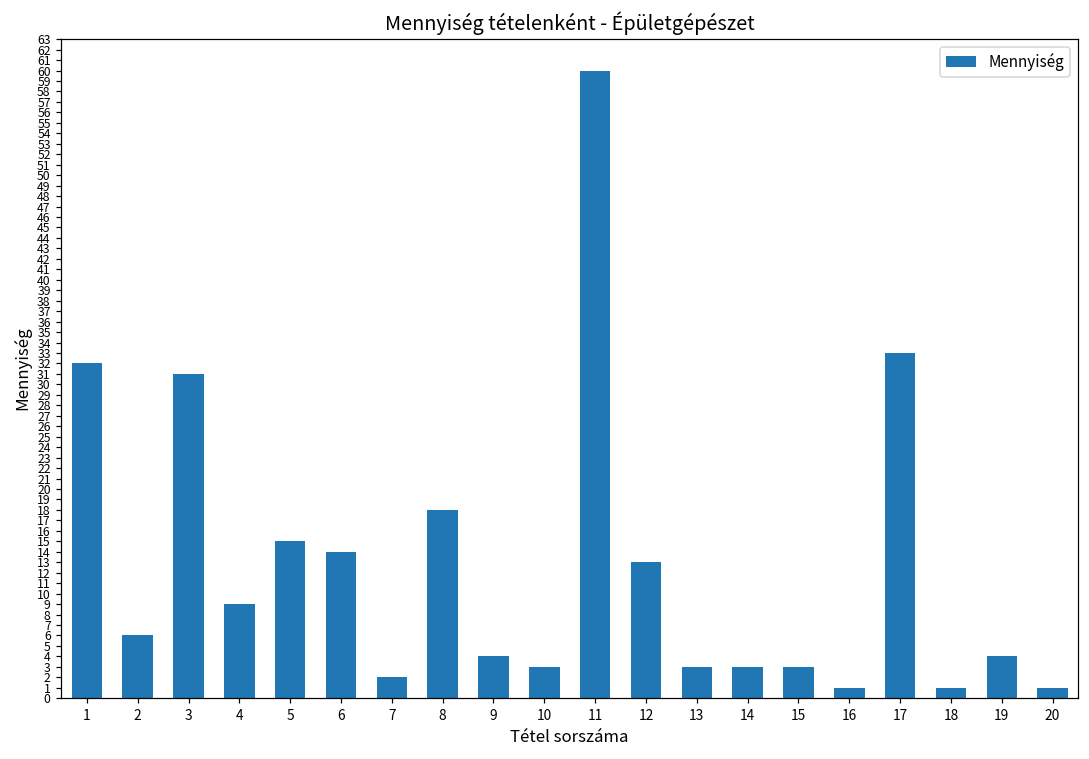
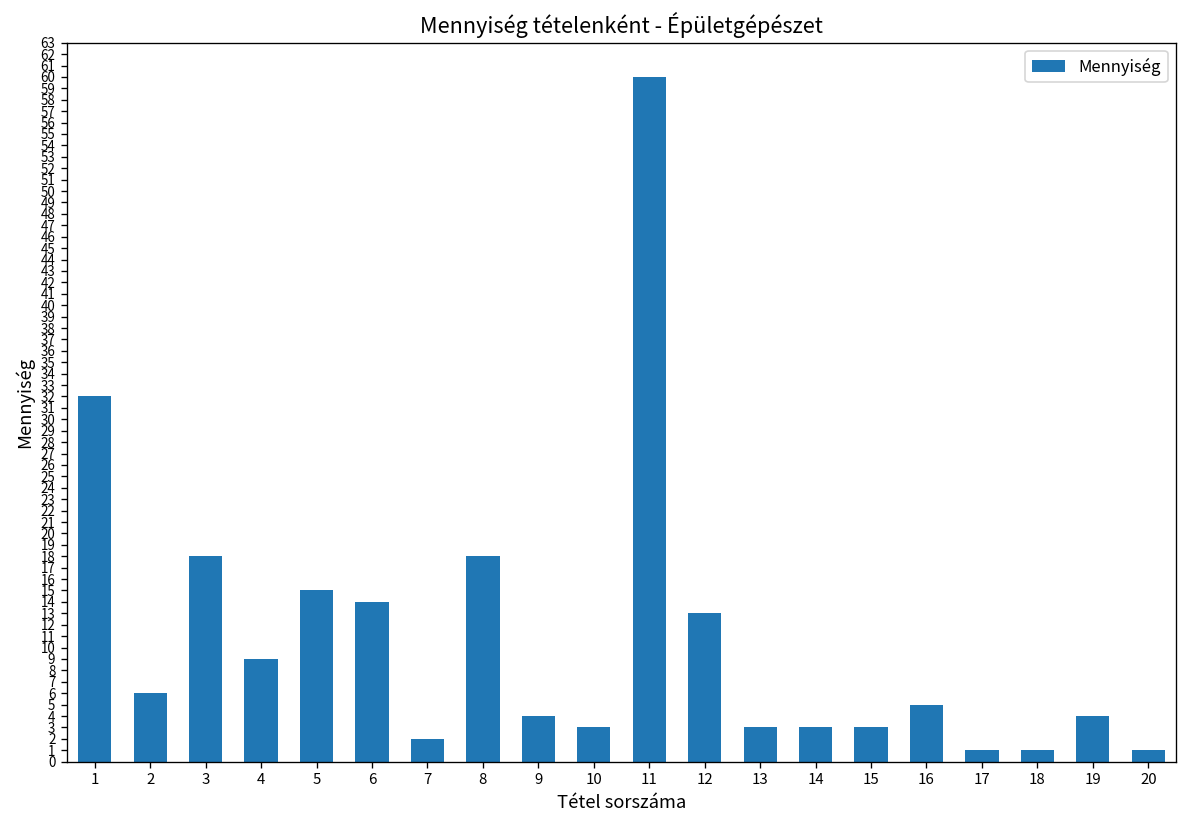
  {
    "1": 32,
    "2": 6,
-   "3": 31,
+   "3": 18,
    "4": 9,
    "5": 15,
    "6": 14,
    "7": 2,
    "8": 18,
    "9": 4,
    "10": 3,
    "11": 60,
    "12": 13,
    "13": 3,
    "14": 3,
    "15": 3,
-   "16": 1,
-   "17": 33,
+   "16": 5,
+   "17": 1,
    "18": 1,
    "19": 4,
    "20": 1
  }
